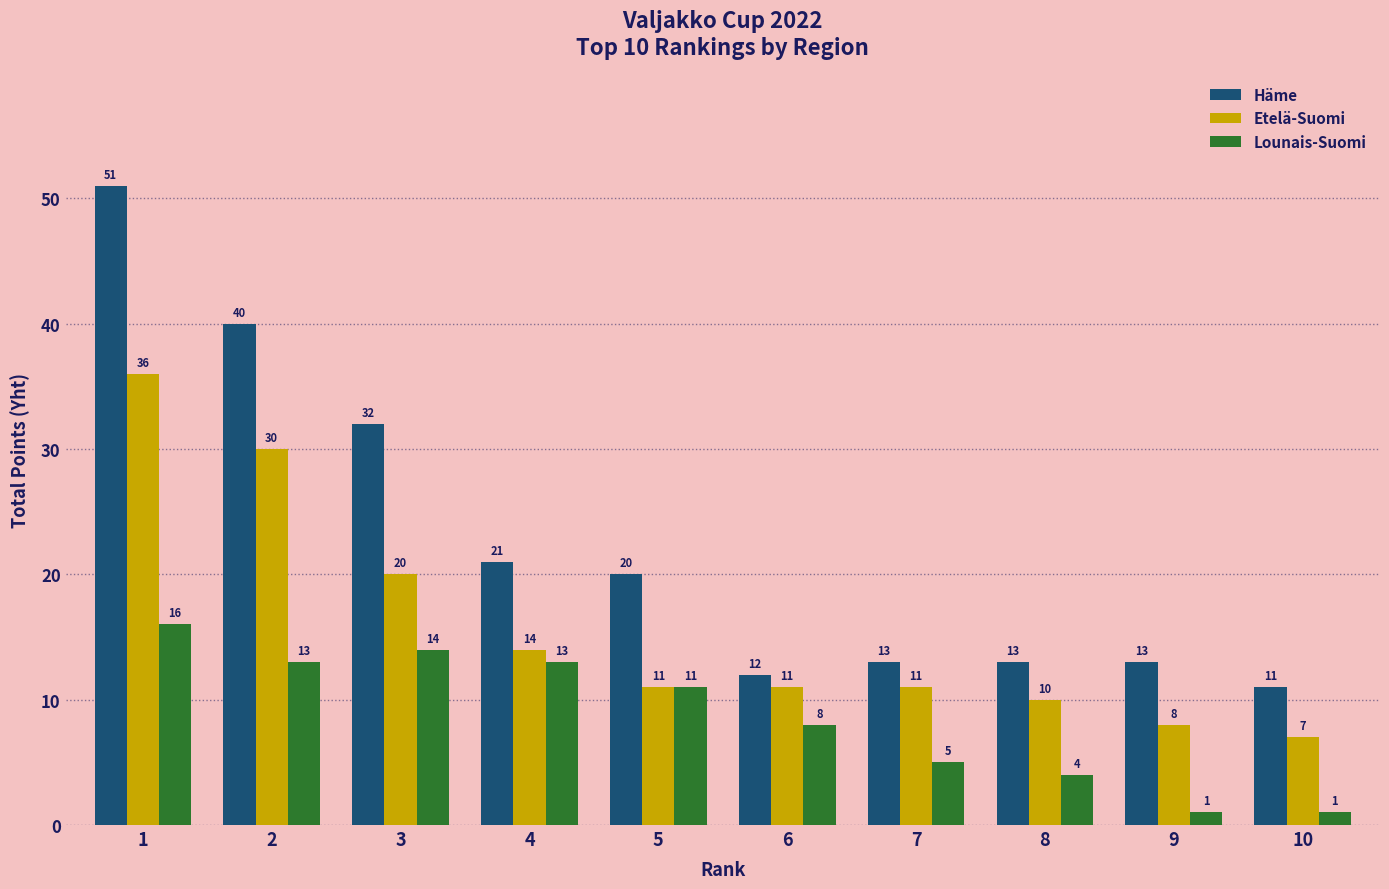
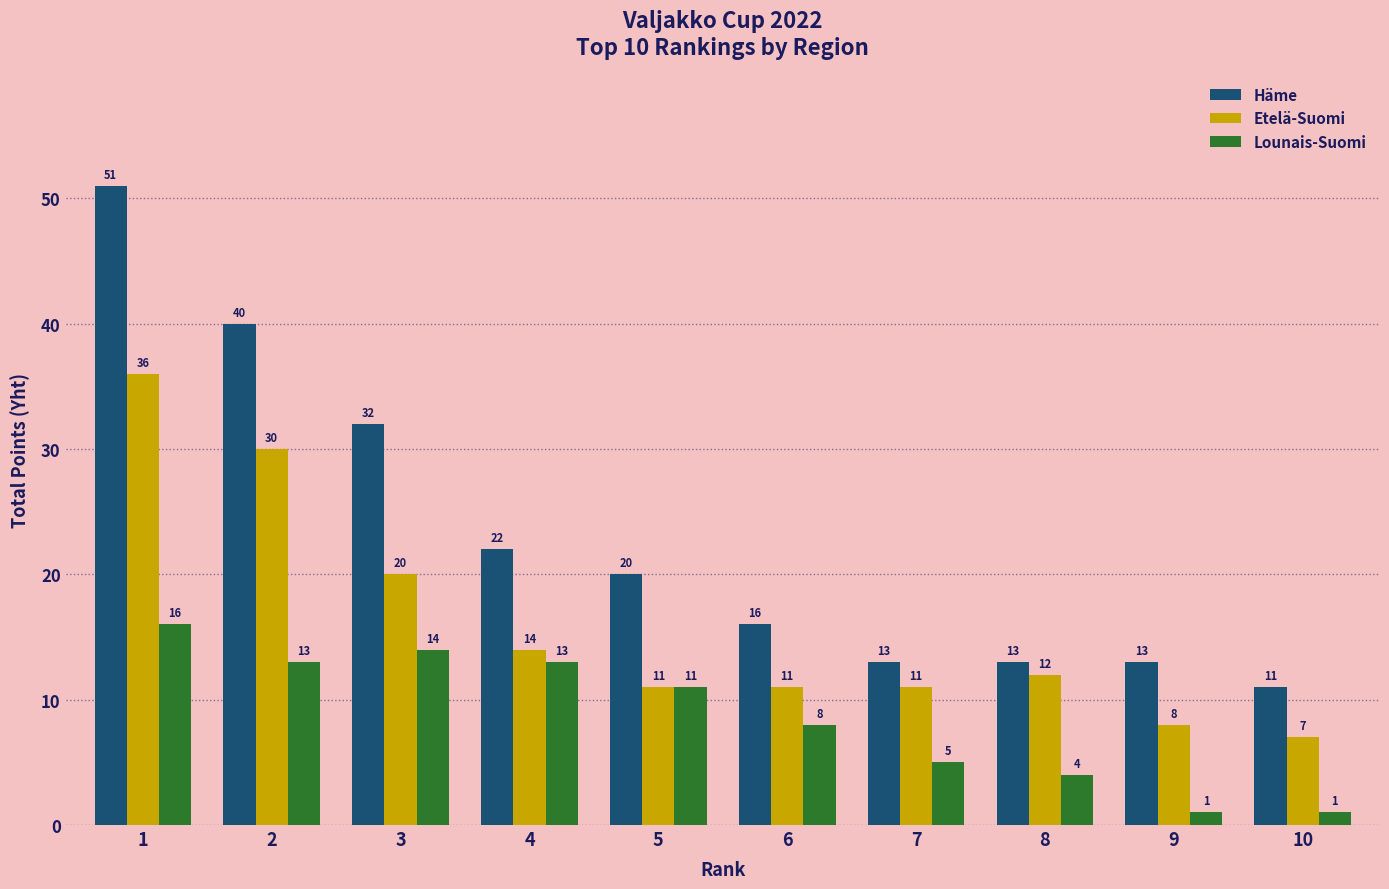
  {
    "Häme": {
      "1": 51,
      "2": 40,
      "3": 32,
-     "4": 21,
+     "4": 22,
      "5": 20,
-     "6": 12,
+     "6": 16,
      "7": 13,
      "8": 13,
      "9": 13,
      "10": 11
    },
    "Etelä-Suomi": {
      "1": 36,
      "2": 30,
      "3": 20,
      "4": 14,
      "5": 11,
      "6": 11,
      "7": 11,
-     "8": 10,
+     "8": 12,
      "9": 8,
      "10": 7
    },
    "Lounais-Suomi": {
      "1": 16,
      "2": 13,
      "3": 14,
      "4": 13,
      "5": 11,
      "6": 8,
      "7": 5,
      "8": 4,
      "9": 1,
      "10": 1
    }
  }
